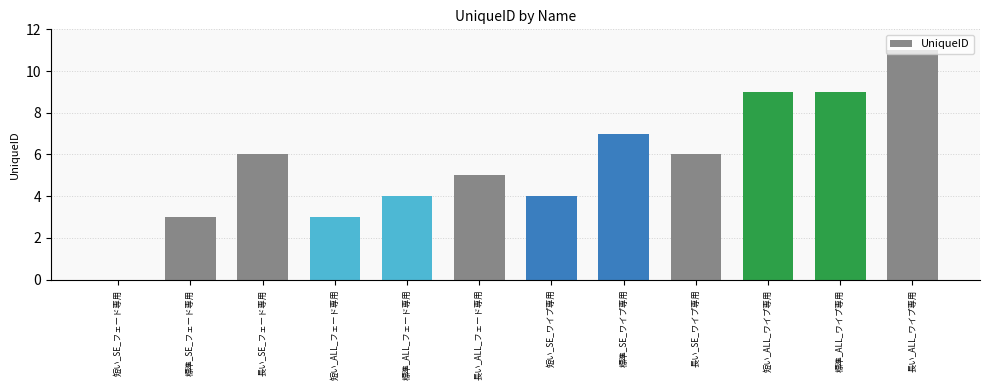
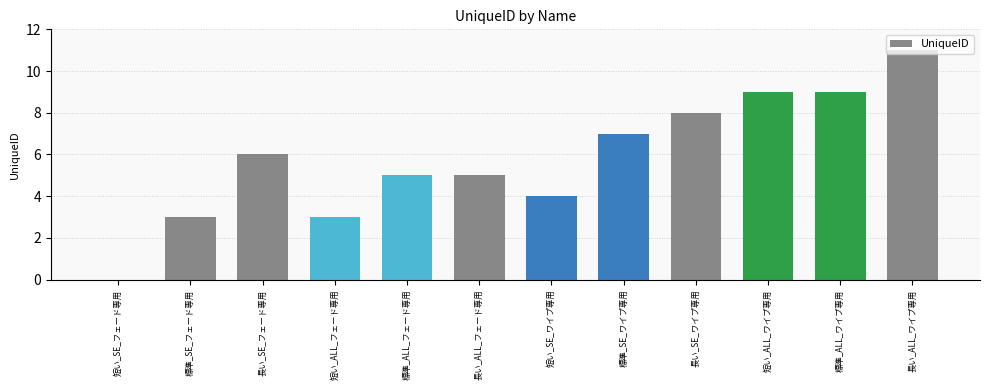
  {
    "短い_SE_フェード専用": 0,
    "標準_SE_フェード専用": 3,
    "長い_SE_フェード専用": 6,
    "短い_ALL_フェード専用": 3,
-   "標準_ALL_フェード専用": 4,
+   "標準_ALL_フェード専用": 5,
    "長い_ALL_フェード専用": 5,
    "短い_SE_ワイプ専用": 4,
    "標準_SE_ワイプ専用": 7,
-   "長い_SE_ワイプ専用": 6,
+   "長い_SE_ワイプ専用": 8,
    "短い_ALL_ワイプ専用": 9,
    "標準_ALL_ワイプ専用": 9
  }
